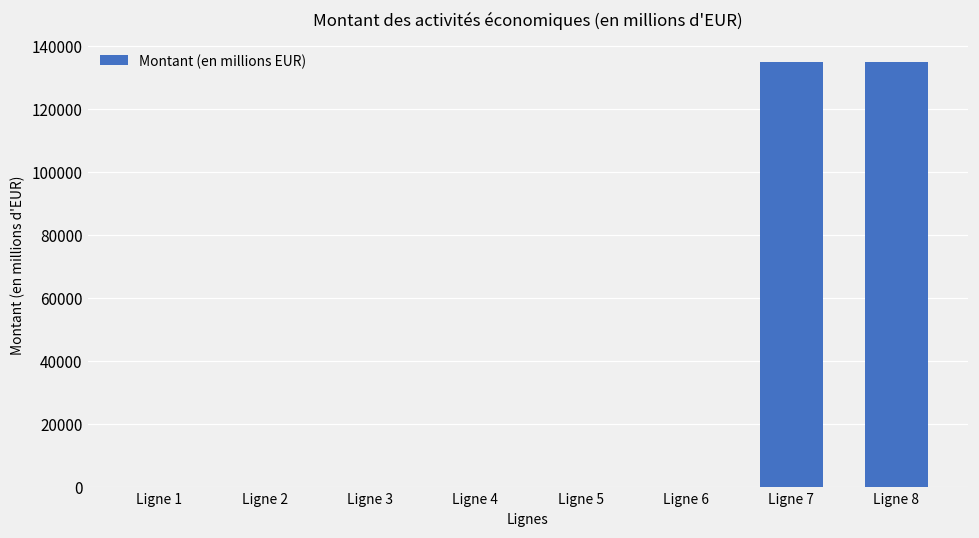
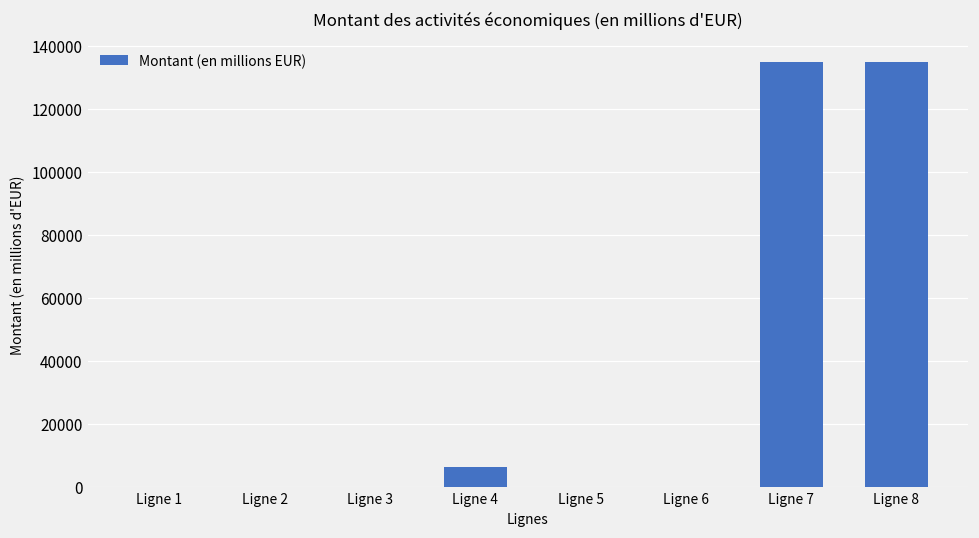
  {
-   "Ligne 4": 0,
+   "Ligne 4": 6000,
    "Ligne 6": 0,
    "Ligne 7": 135000,
    "Ligne 8": 135000
  }
